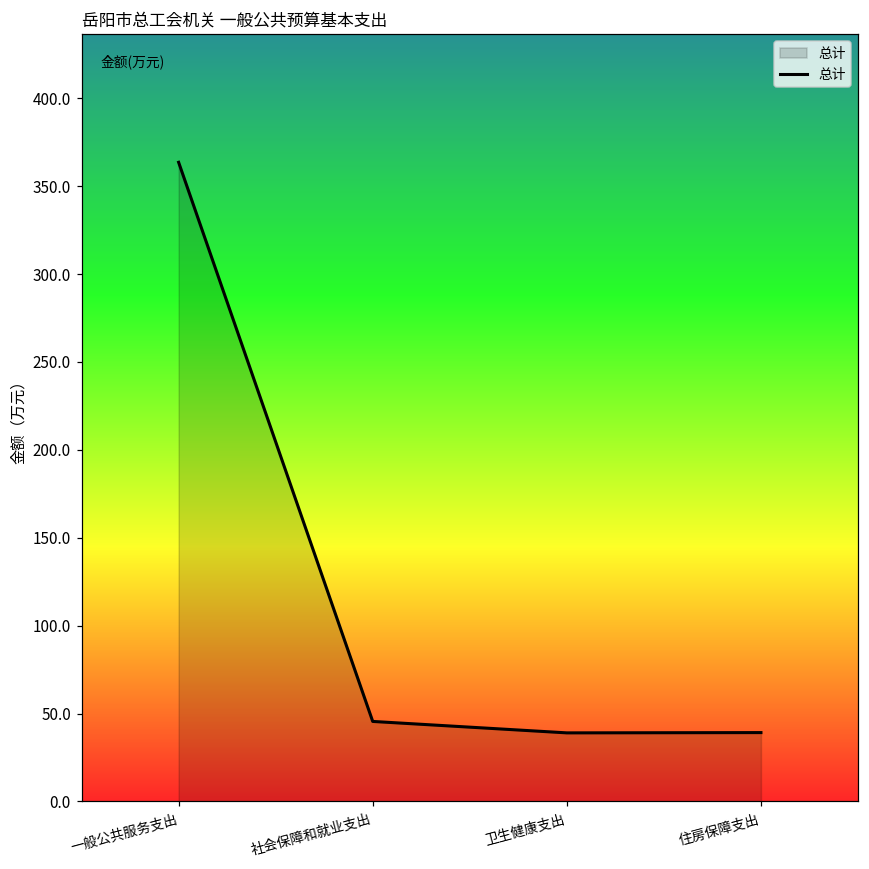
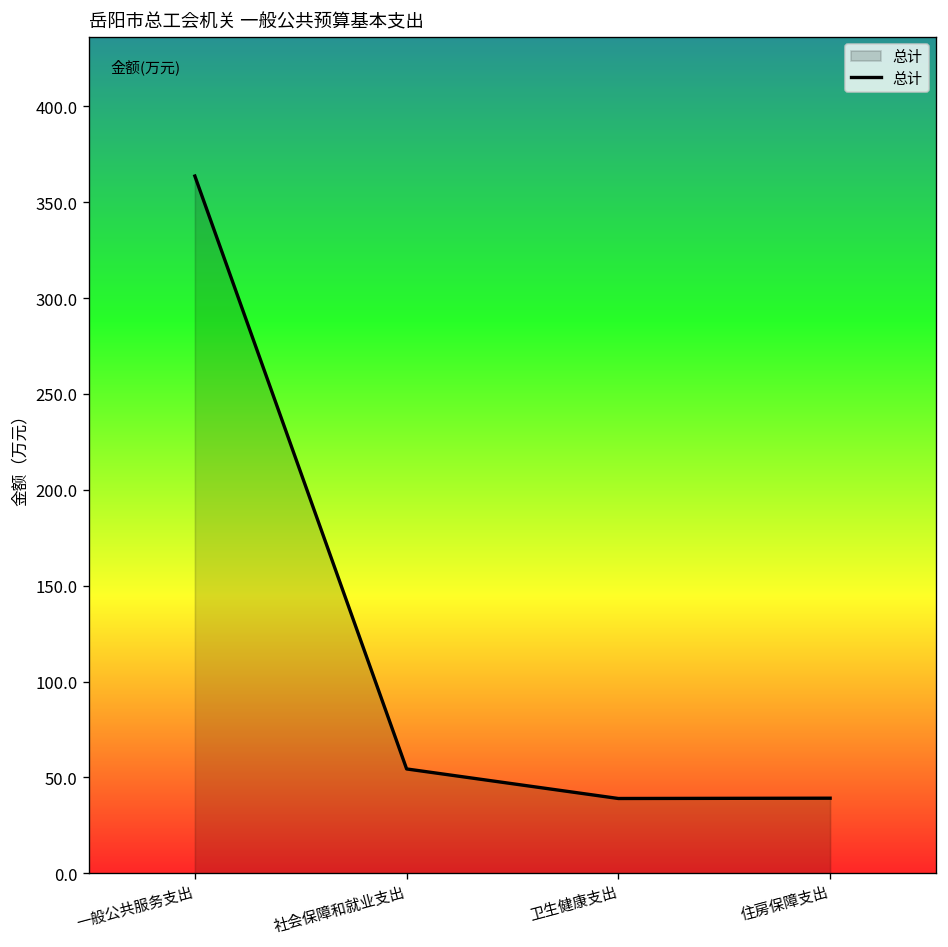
  {
    "一般公共服务支出": 364,
-   "社会保障和就业支出": 46,
+   "社会保障和就业支出": 54,
    "卫生健康支出": 39,
    "住房保障支出": 39
  }
